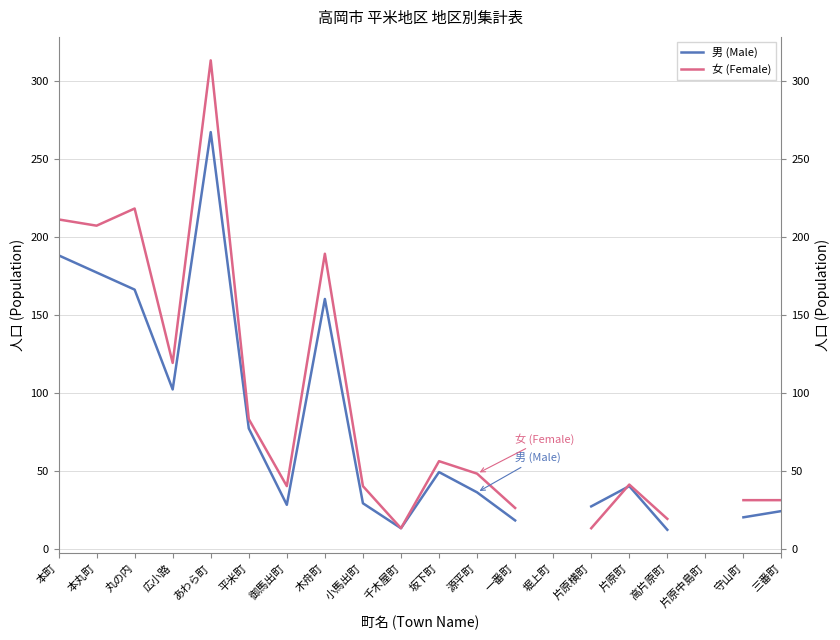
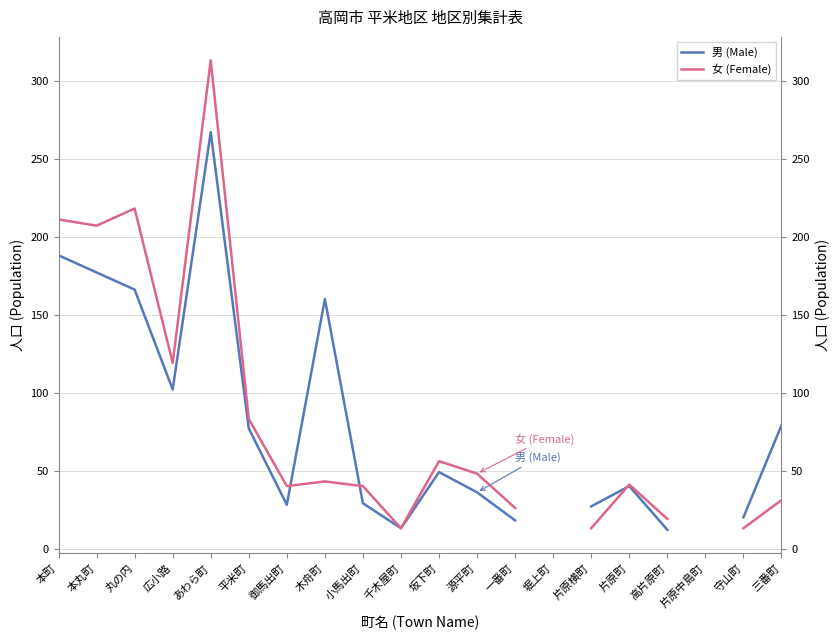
  {
    "男 (Male)": {
      "本町": 188,
      "本丸町": 177,
      "丸の内": 166,
      "広小路": 102,
      "あわら町": 267,
      "平米町": 77,
      "御馬出町": 28,
      "木舟町": 160,
      "小馬出町": 29,
      "坂下町": 49,
      "源平町": 36,
      "一番町": 18,
      "片原横町": 27,
      "高片原町": 12,
      "守山町": 20,
-     "三番町": 24
+     "三番町": 79
    },
    "女 (Female)": {
      "本町": 211,
      "本丸町": 207,
      "丸の内": 218,
      "広小路": 119,
      "あわら町": 313,
      "平米町": 83,
      "御馬出町": 40,
-     "木舟町": 189,
+     "木舟町": 43,
      "小馬出町": 40,
      "坂下町": 56,
      "源平町": 48,
      "一番町": 26,
      "片原横町": 13,
      "高片原町": 19,
-     "守山町": 31,
+     "守山町": 13,
      "三番町": 31
    }
  }
